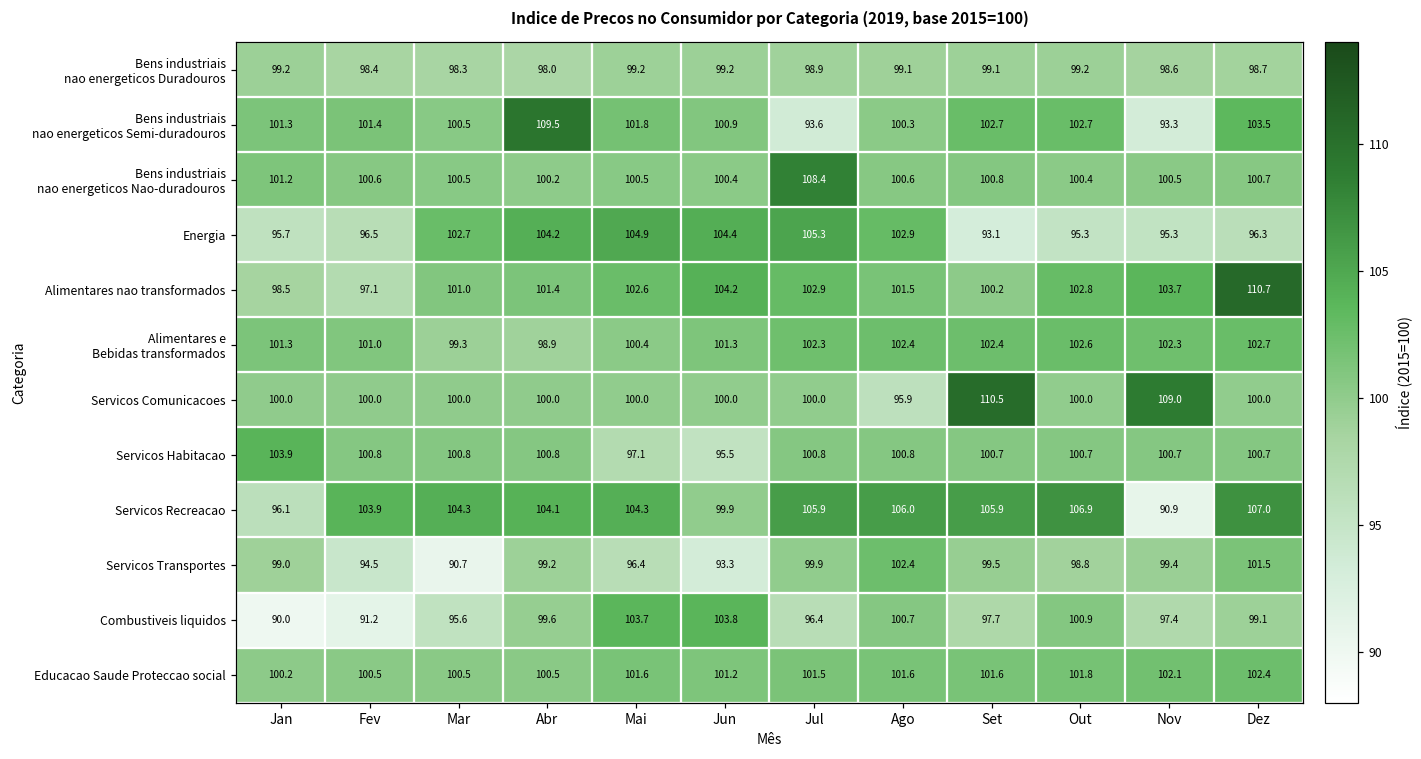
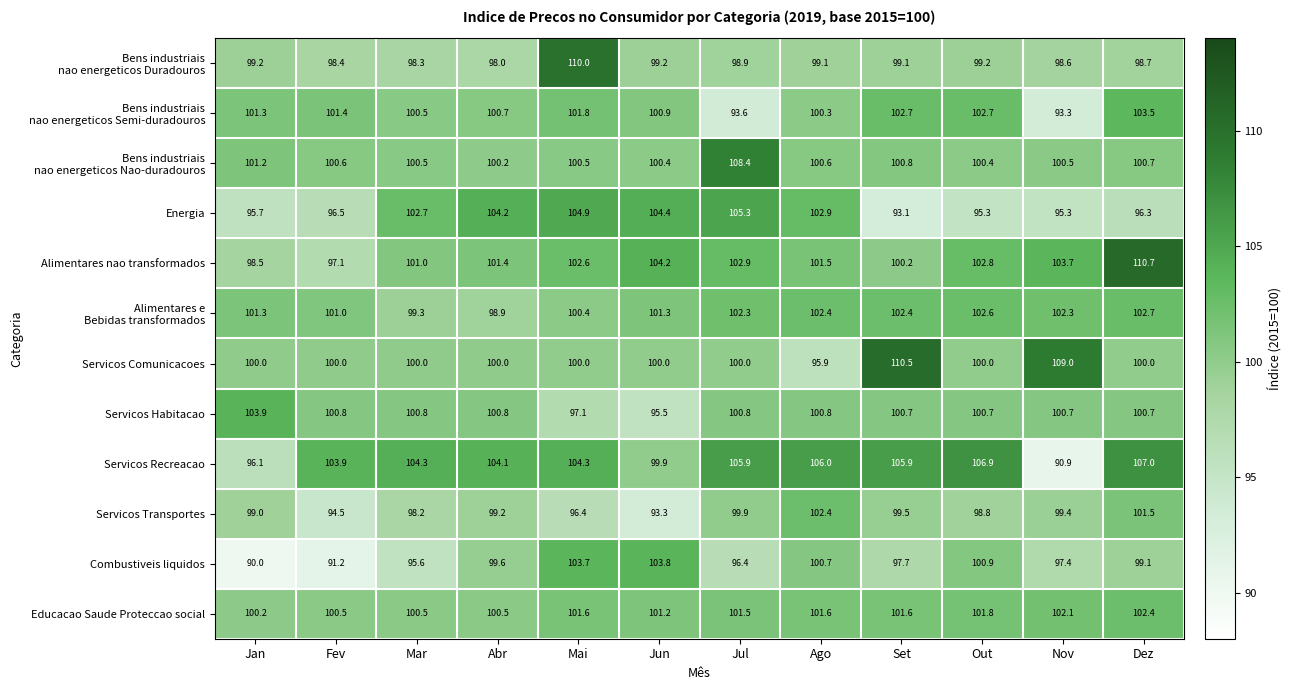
  {
    "Bens industriais nao energeticos Duradouros": {
      "Jan": 99.2,
      "Fev": 98.4,
      "Mar": 98.3,
      "Abr": 98.0,
-     "Mai": 99.2,
+     "Mai": 110.0,
      "Jun": 99.2,
      "Jul": 98.9,
      "Ago": 99.1,
      "Set": 99.1,
      "Out": 99.2,
      "Nov": 98.6,
      "Dez": 98.7
    },
    "Bens industriais nao energeticos Semi-duradouros": {
      "Jan": 101.3,
      "Fev": 101.4,
      "Mar": 100.5,
-     "Abr": 109.5,
+     "Abr": 100.7,
      "Mai": 101.8,
      "Jun": 100.9,
      "Jul": 93.6,
      "Ago": 100.3,
      "Set": 102.7,
      "Out": 102.7,
      "Nov": 93.3,
      "Dez": 103.5
    },
    "Bens industriais nao energeticos Nao-duradouros": {
      "Jan": 101.2,
      "Fev": 100.6,
      "Mar": 100.5,
      "Abr": 100.2,
      "Mai": 100.5,
      "Jun": 100.4,
      "Jul": 108.4,
      "Ago": 100.6,
      "Set": 100.8,
      "Out": 100.4,
      "Nov": 100.5,
      "Dez": 100.7
    },
    "Energia": {
      "Jan": 95.7,
      "Fev": 96.5,
      "Mar": 102.7,
      "Abr": 104.2,
      "Mai": 104.9,
      "Jun": 104.4,
      "Jul": 105.3,
      "Ago": 102.9,
      "Set": 93.1,
      "Out": 95.3,
      "Nov": 95.3,
      "Dez": 96.3
    },
    "Alimentares nao transformados": {
      "Jan": 98.5,
      "Fev": 97.1,
      "Mar": 101.0,
      "Abr": 101.4,
      "Mai": 102.6,
      "Jun": 104.2,
      "Jul": 102.9,
      "Ago": 101.5,
      "Set": 100.2,
      "Out": 102.8,
      "Nov": 103.7,
      "Dez": 110.7
    },
    "Alimentares e Bebidas transformados": {
      "Jan": 101.3,
      "Fev": 101.0,
      "Mar": 99.3,
      "Abr": 98.9,
      "Mai": 100.4,
      "Jun": 101.3,
      "Jul": 102.3,
      "Ago": 102.4,
      "Set": 102.4,
      "Out": 102.6,
      "Nov": 102.3,
      "Dez": 102.7
    },
    "Servicos Comunicacoes": {
      "Jan": 100.0,
      "Fev": 100.0,
      "Mar": 100.0,
      "Abr": 100.0,
      "Mai": 100.0,
      "Jun": 100.0,
      "Jul": 100.0,
      "Ago": 95.9,
      "Set": 110.5,
      "Out": 100.0,
      "Nov": 109.0,
      "Dez": 100.0
    },
    "Servicos Habitacao": {
      "Jan": 103.9,
      "Fev": 100.8,
      "Mar": 100.8,
      "Abr": 100.8,
      "Mai": 97.1,
      "Jun": 95.5,
      "Jul": 100.8,
      "Ago": 100.8,
      "Set": 100.7,
      "Out": 100.7,
      "Nov": 100.7,
      "Dez": 100.7
    },
    "Servicos Recreacao": {
      "Jan": 96.1,
      "Fev": 103.9,
      "Mar": 104.3,
      "Abr": 104.1,
      "Mai": 104.3,
      "Jun": 99.9,
      "Jul": 105.9,
      "Ago": 106.0,
      "Set": 105.9,
      "Out": 106.9,
      "Nov": 90.9,
      "Dez": 107.0
    },
    "Servicos Transportes": {
      "Jan": 99.0,
      "Fev": 94.5,
-     "Mar": 90.7,
+     "Mar": 98.2,
      "Abr": 99.2,
      "Mai": 96.4,
      "Jun": 93.3,
      "Jul": 99.9,
      "Ago": 102.4,
      "Set": 99.5,
      "Out": 98.8,
      "Nov": 99.4,
      "Dez": 101.5
    },
    "Combustiveis liquidos": {
      "Jan": 90.0,
      "Fev": 91.2,
      "Mar": 95.6,
      "Abr": 99.6,
      "Mai": 103.7,
      "Jun": 103.8,
      "Jul": 96.4,
      "Ago": 100.7,
      "Set": 97.7,
      "Out": 100.9,
      "Nov": 97.4,
      "Dez": 99.1
    },
    "Educacao Saude Proteccao social": {
      "Jan": 100.2,
      "Fev": 100.5,
      "Mar": 100.5,
      "Abr": 100.5,
      "Mai": 101.6,
      "Jun": 101.2,
      "Jul": 101.5,
      "Ago": 101.6,
      "Set": 101.6,
      "Out": 101.8,
      "Nov": 102.1,
      "Dez": 102.4
    }
  }
